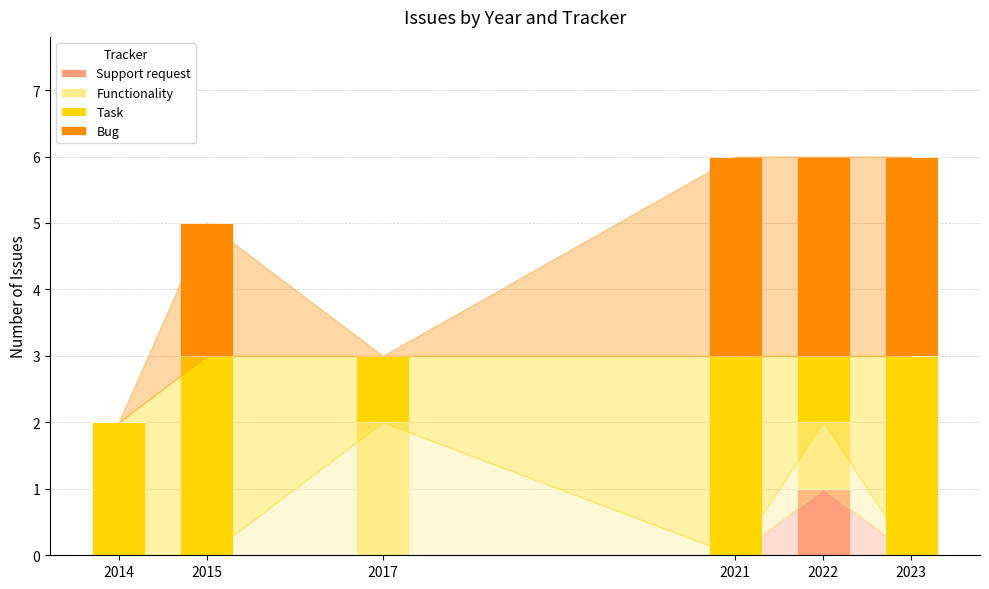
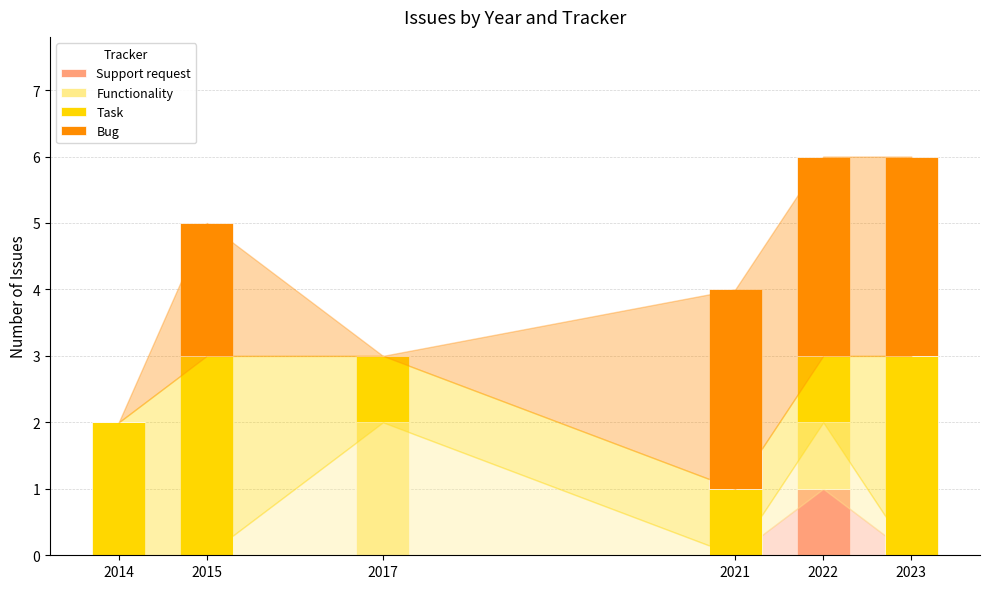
  {
    "Support request": {
      "2014": 0,
      "2015": 0,
      "2017": 0,
      "2021": 0,
      "2022": 1,
      "2023": 0
    },
    "Task": {
-     "2021": 3
+     "2021": 1
    },
    "Bug": {
      "2014": 0,
      "2015": 2,
      "2017": 0,
      "2021": 3,
      "2022": 3,
      "2023": 3
    }
  }
